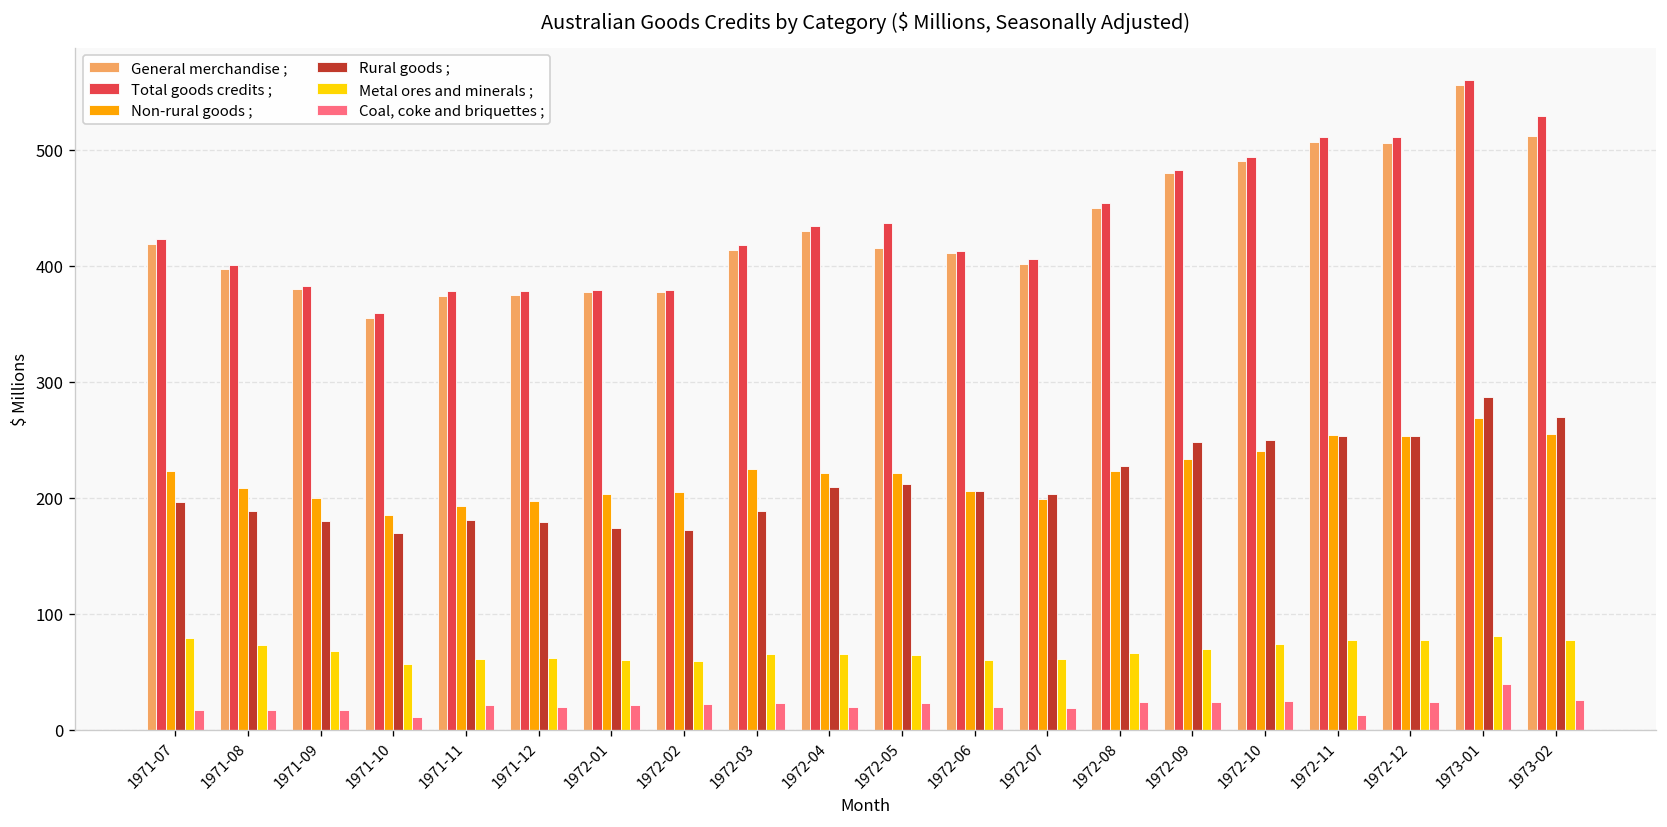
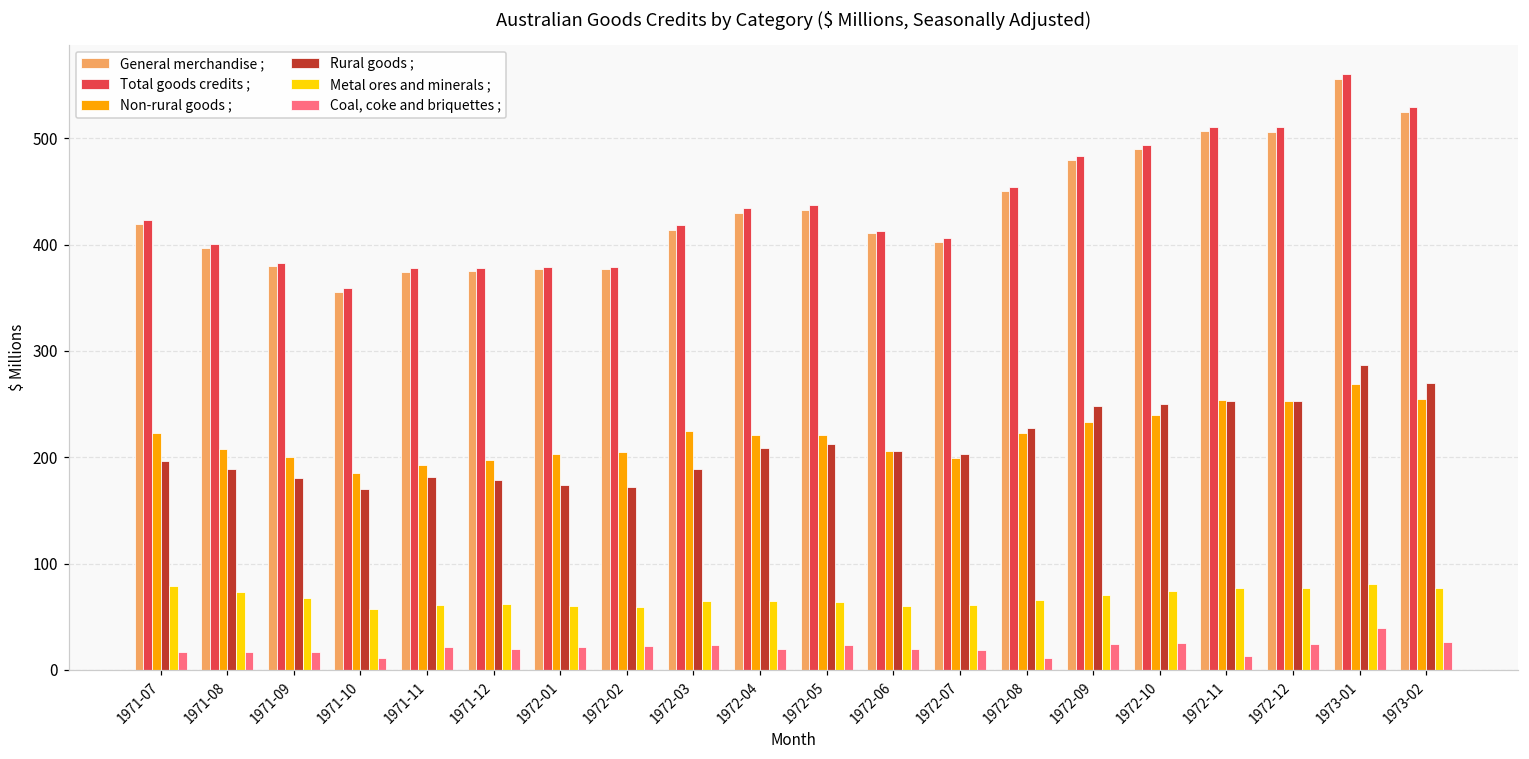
  {
    "General merchandise ;": {
      "1971-07": 420,
      "1971-08": 400,
      "1971-09": 380,
      "1971-10": 360,
      "1971-11": 370,
      "1971-12": 380,
      "1972-01": 380,
      "1972-02": 380,
      "1972-03": 410,
      "1972-04": 430,
-     "1972-05": 420,
+     "1972-05": 430,
      "1972-06": 410,
      "1972-07": 400,
      "1972-08": 450,
      "1972-09": 480,
      "1972-10": 490,
      "1972-11": 510,
      "1972-12": 510,
      "1973-01": 560,
-     "1973-02": 510
+     "1973-02": 530
    },
    "Coal, coke and briquettes ;": {
      "1971-07": 20,
      "1971-08": 20,
      "1971-09": 20,
      "1971-10": 10,
      "1971-11": 20,
      "1971-12": 20,
      "1972-01": 20,
      "1972-02": 20,
      "1972-03": 20,
      "1972-04": 20,
      "1972-05": 20,
      "1972-06": 20,
      "1972-07": 20,
-     "1972-08": 20,
+     "1972-08": 10,
      "1972-09": 20,
      "1972-10": 30,
      "1972-11": 10,
      "1972-12": 20,
      "1973-01": 40,
      "1973-02": 30
    }
  }
